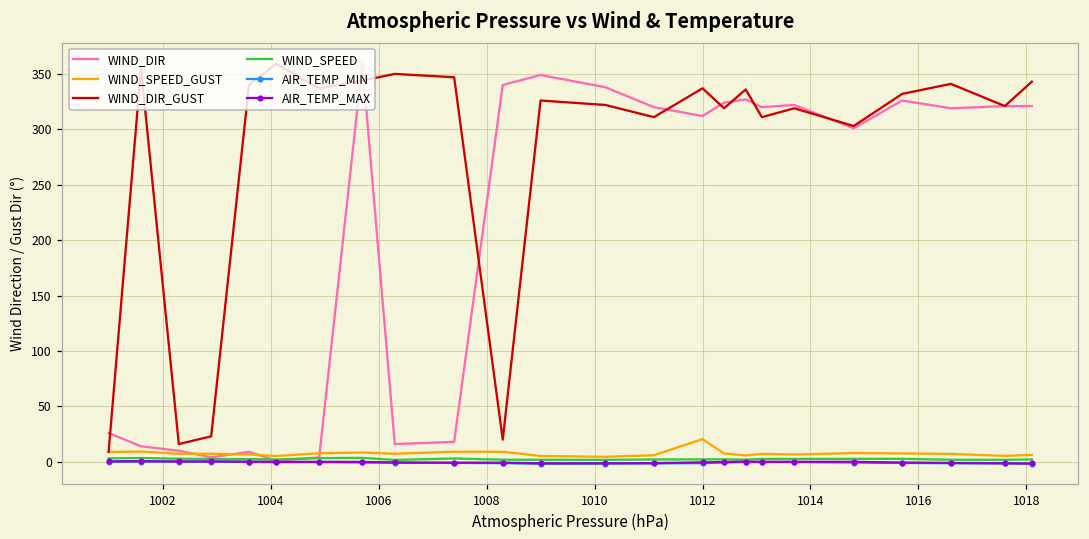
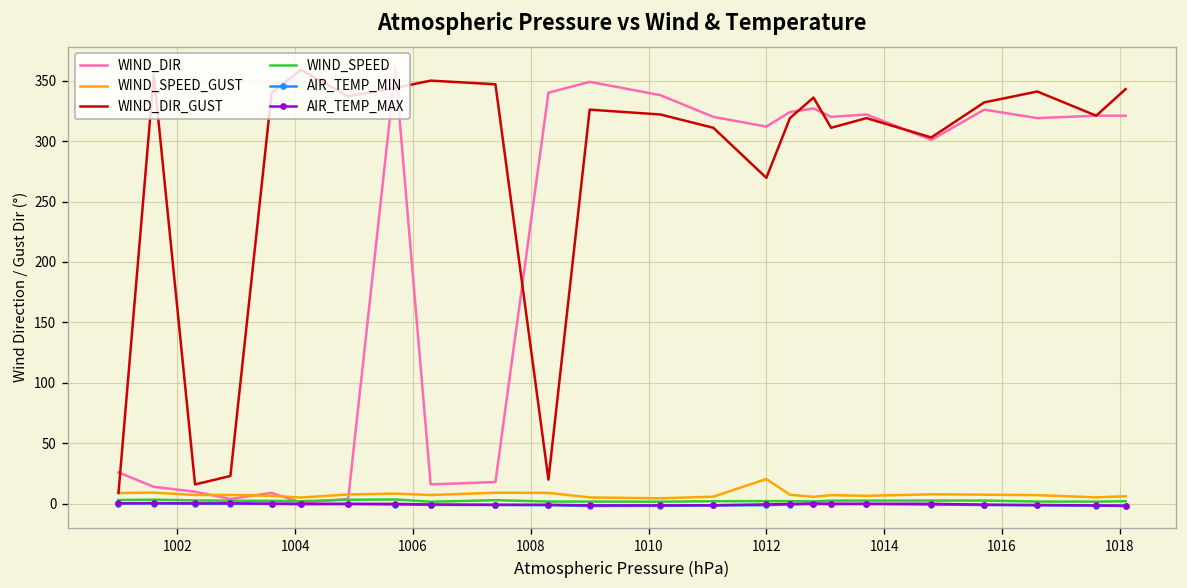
  {
    "WIND_DIR": {
      "1012": 312
    },
    "WIND_SPEED_GUST": {
      "1012": 20
    },
    "WIND_DIR_GUST": {
-     "1012": 337
+     "1012": 270
    },
    "WIND_SPEED": {
      "1012": 2
    }
  }
